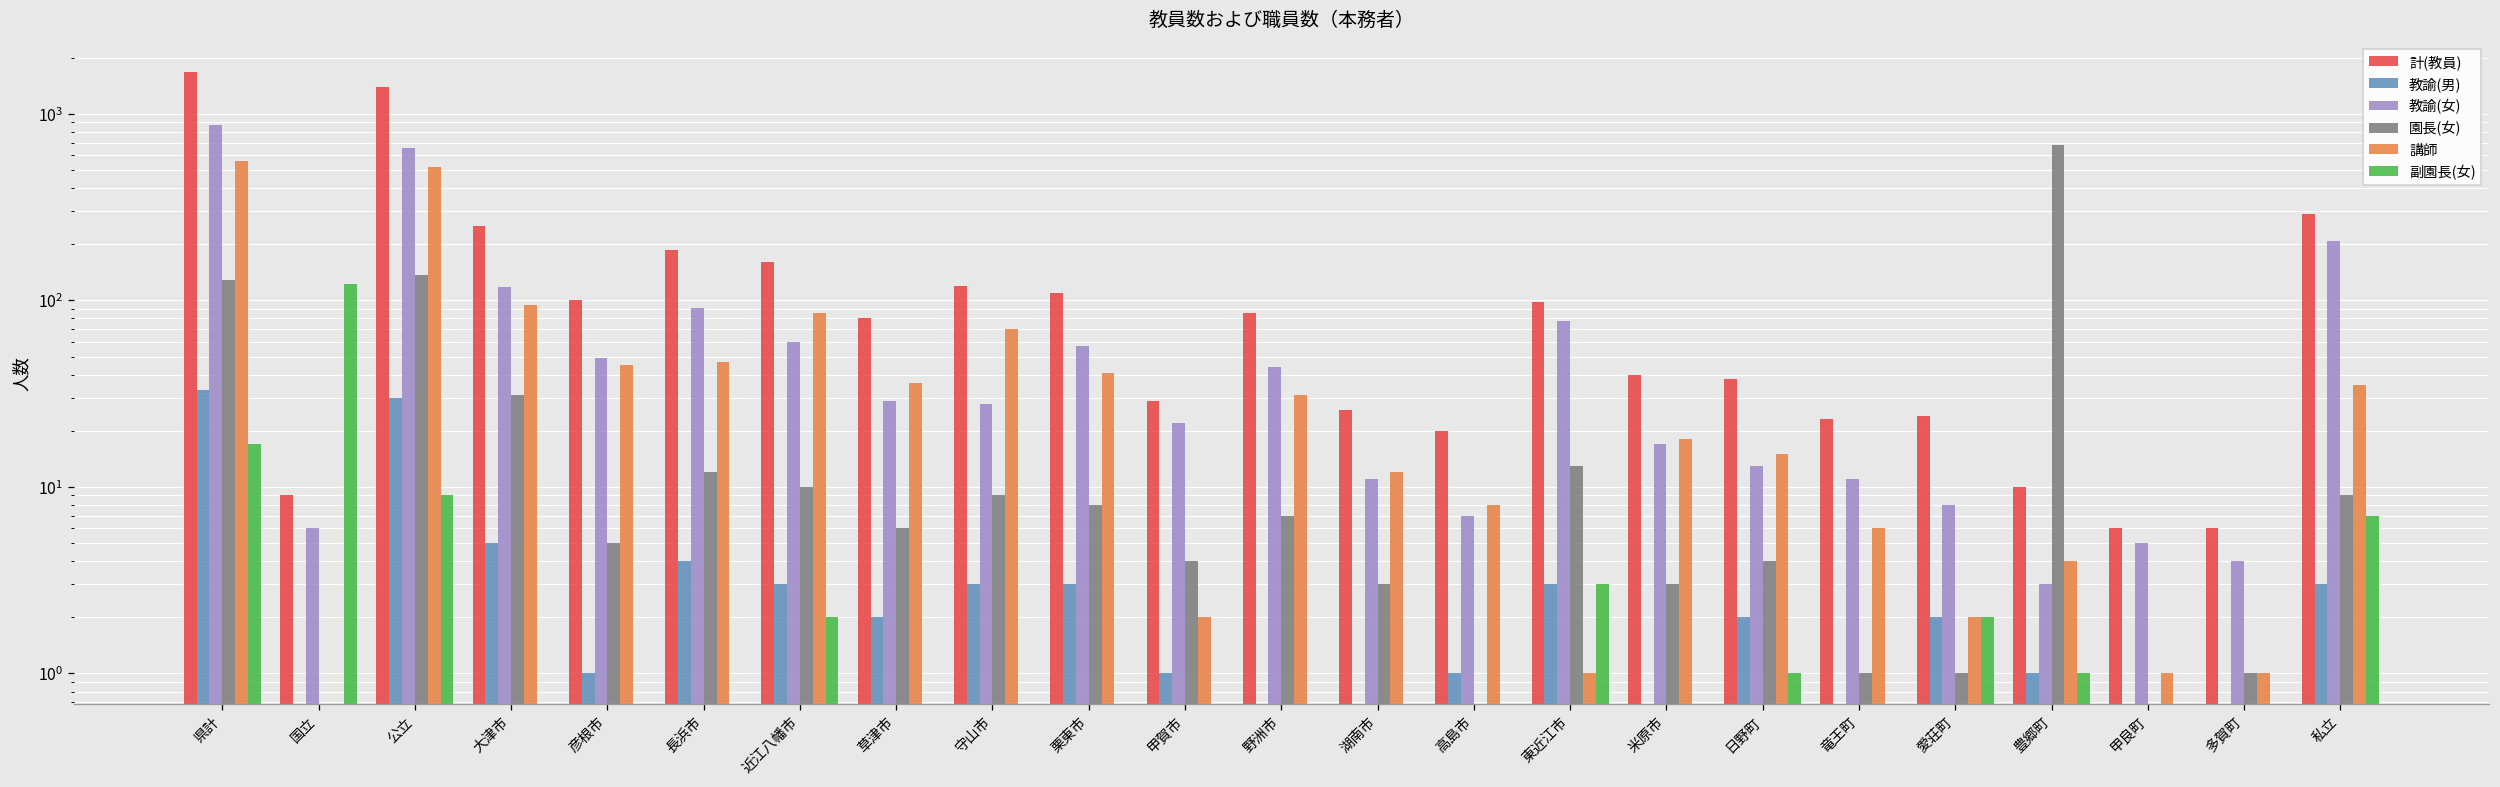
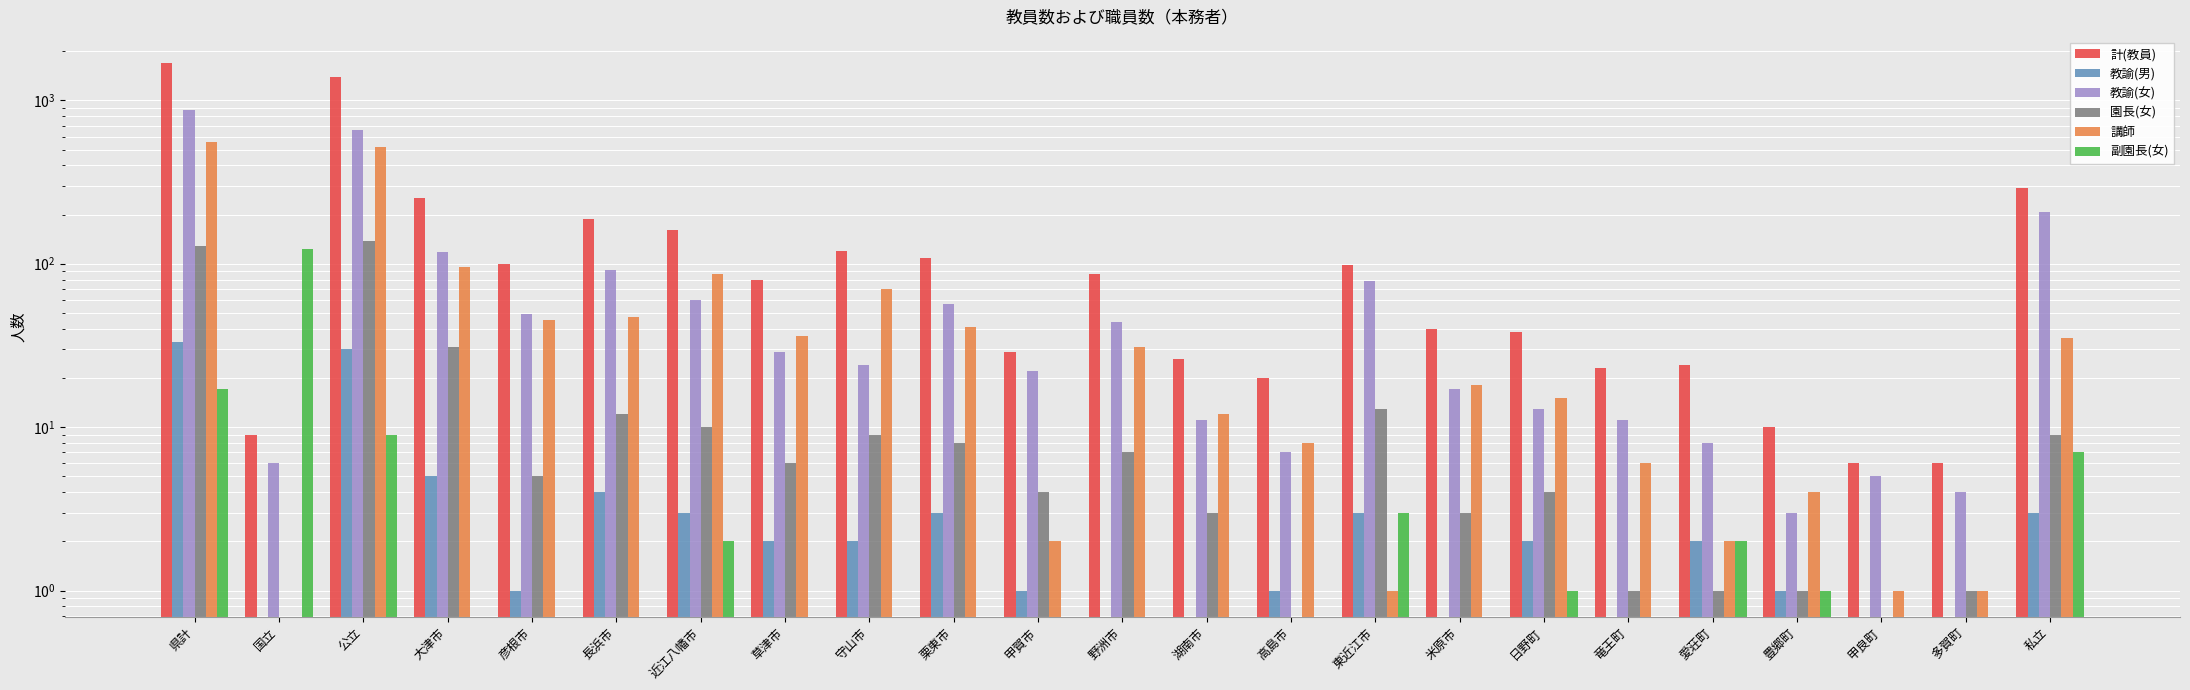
  {
    "計(教員)": {
      "県計": 1700,
      "国立": 9,
      "公立": 1400,
      "大津市": 250,
      "彦根市": 100,
      "長浜市": 190,
      "近江八幡市": 160,
      "草津市": 80,
      "守山市": 120,
      "栗東市": 110,
      "甲賀市": 29,
      "野洲市": 90,
      "湖南市": 26,
      "高島市": 20,
      "東近江市": 100,
      "米原市": 40,
      "日野町": 38,
      "竜王町": 23,
      "愛荘町": 24,
      "豊郷町": 10,
      "甲良町": 6,
      "多賀町": 6,
      "私立": 290
    },
    "教諭(男)": {
      "県計": 33,
      "公立": 30,
      "大津市": 5,
      "彦根市": 1,
      "長浜市": 4,
      "近江八幡市": 3,
      "草津市": 2,
-     "守山市": 3,
+     "守山市": 2,
      "栗東市": 3,
      "甲賀市": 1,
      "高島市": 1,
      "東近江市": 3,
      "日野町": 2,
      "愛荘町": 2,
      "豊郷町": 1,
      "私立": 3
    },
    "教諭(女)": {
      "県計": 900,
      "国立": 6,
      "公立": 660,
      "大津市": 120,
      "彦根市": 49,
      "長浜市": 90,
      "近江八幡市": 60,
      "草津市": 29,
-     "守山市": 28,
+     "守山市": 24,
      "栗東市": 57,
      "甲賀市": 22,
      "野洲市": 44,
      "湖南市": 11,
      "高島市": 7,
      "東近江市": 80,
      "米原市": 17,
      "日野町": 13,
      "竜王町": 11,
      "愛荘町": 8,
      "豊郷町": 3,
      "甲良町": 5,
      "多賀町": 4,
      "私立": 210
    },
    "園長(女)": {
      "県計": 130,
      "公立": 140,
      "大津市": 31,
      "彦根市": 5,
      "長浜市": 12,
      "近江八幡市": 10,
      "草津市": 6,
      "守山市": 9,
      "栗東市": 8,
      "甲賀市": 4,
      "野洲市": 7,
      "湖南市": 3,
      "東近江市": 13,
      "米原市": 3,
      "日野町": 4,
      "竜王町": 1,
      "愛荘町": 1,
-     "豊郷町": 680,
+     "豊郷町": 1,
      "多賀町": 1,
      "私立": 9
    },
    "講師": {
      "県計": 560,
      "公立": 520,
      "大津市": 100,
      "彦根市": 45,
      "長浜市": 47,
      "近江八幡市": 90,
      "草津市": 36,
      "守山市": 70,
      "栗東市": 41,
      "甲賀市": 2,
      "野洲市": 31,
      "湖南市": 12,
      "高島市": 8,
      "東近江市": 1,
      "米原市": 18,
      "日野町": 15,
      "竜王町": 6,
      "愛荘町": 2,
      "豊郷町": 4,
      "甲良町": 1,
      "多賀町": 1,
      "私立": 35
    },
    "副園長(女)": {
      "県計": 17,
      "国立": 120,
      "公立": 9,
      "近江八幡市": 2,
      "東近江市": 3,
      "日野町": 1,
      "愛荘町": 2,
      "豊郷町": 1,
      "私立": 7
    }
  }
